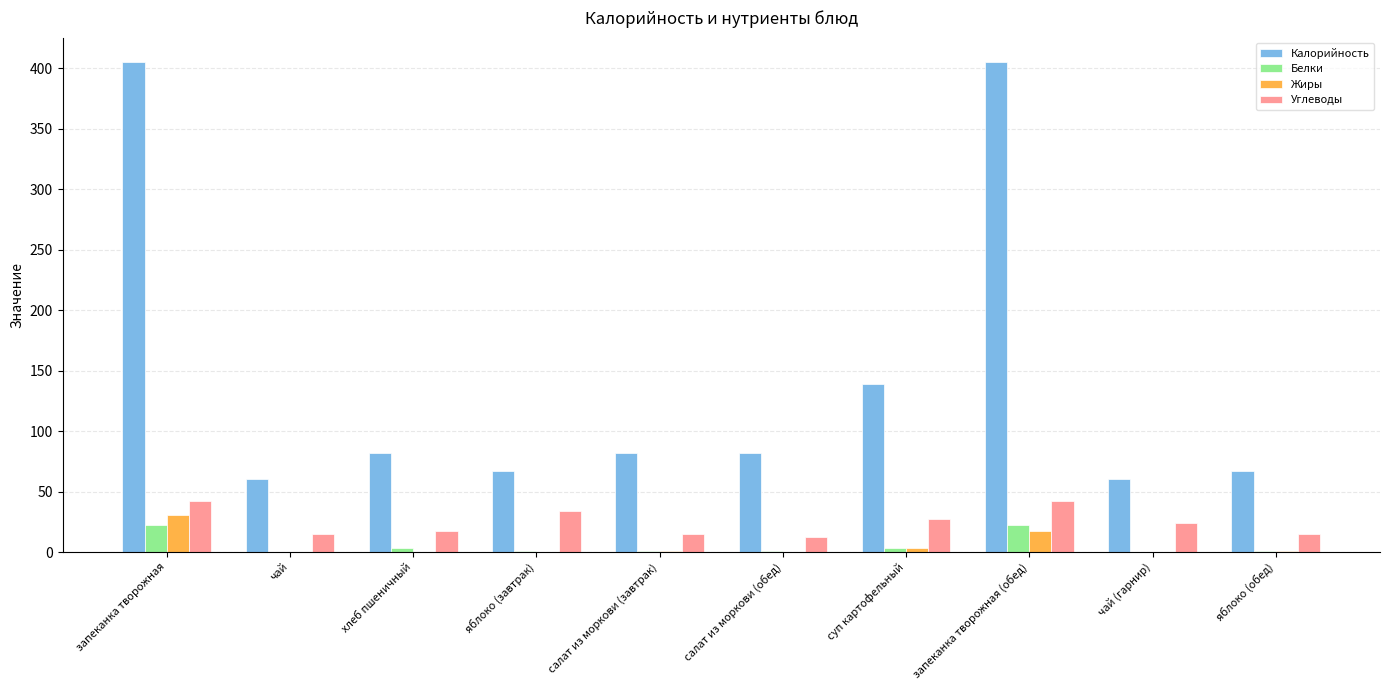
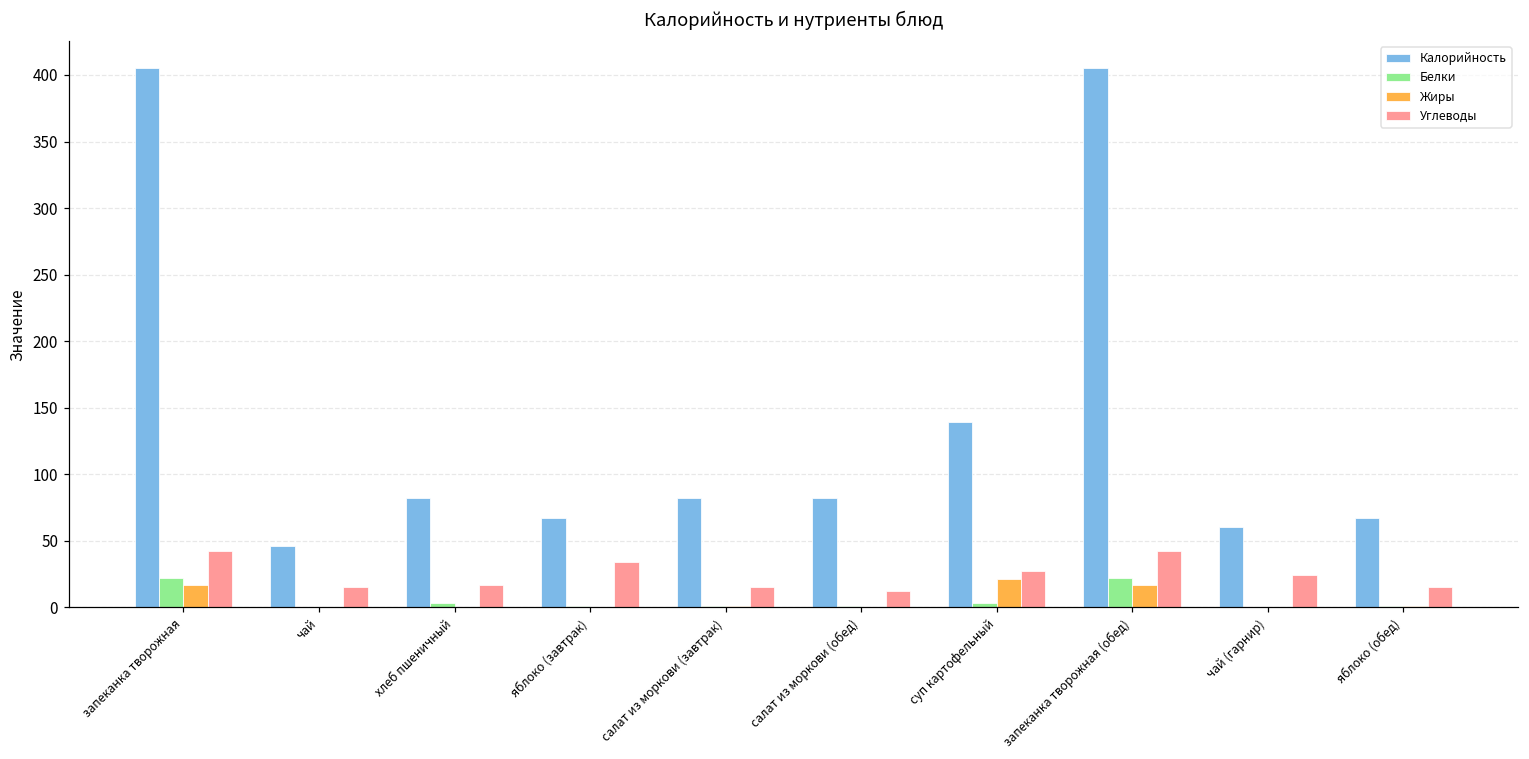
  {
    "Калорийность": {
      "запеканка творожная": 405,
-     "чай": 60,
+     "чай": 46,
      "хлеб пшеничный": 82,
      "яблоко (завтрак)": 67,
      "салат из моркови (завтрак)": 82,
      "салат из моркови (обед)": 82,
      "суп картофельный": 139,
      "запеканка творожная (обед)": 405,
      "чай (гарнир)": 60,
      "яблоко (обед)": 67
    },
    "Белки": {
      "запеканка творожная": 22,
      "чай": 0,
      "хлеб пшеничный": 3,
      "суп картофельный": 3,
      "запеканка творожная (обед)": 22,
      "чай (гарнир)": 0
    },
    "Жиры": {
-     "запеканка творожная": 31,
+     "запеканка творожная": 17,
      "чай": 0,
      "хлеб пшеничный": 0,
      "яблоко (завтрак)": 0,
      "салат из моркови (обед)": 0,
-     "суп картофельный": 3,
+     "суп картофельный": 21,
      "запеканка творожная (обед)": 17,
      "чай (гарнир)": 0
    },
    "Углеводы": {
      "запеканка творожная": 42,
      "чай": 15,
      "хлеб пшеничный": 17,
      "яблоко (завтрак)": 34,
      "салат из моркови (завтрак)": 15,
      "салат из моркови (обед)": 12,
      "суп картофельный": 27,
      "запеканка творожная (обед)": 42,
      "чай (гарнир)": 24,
      "яблоко (обед)": 15
    }
  }
